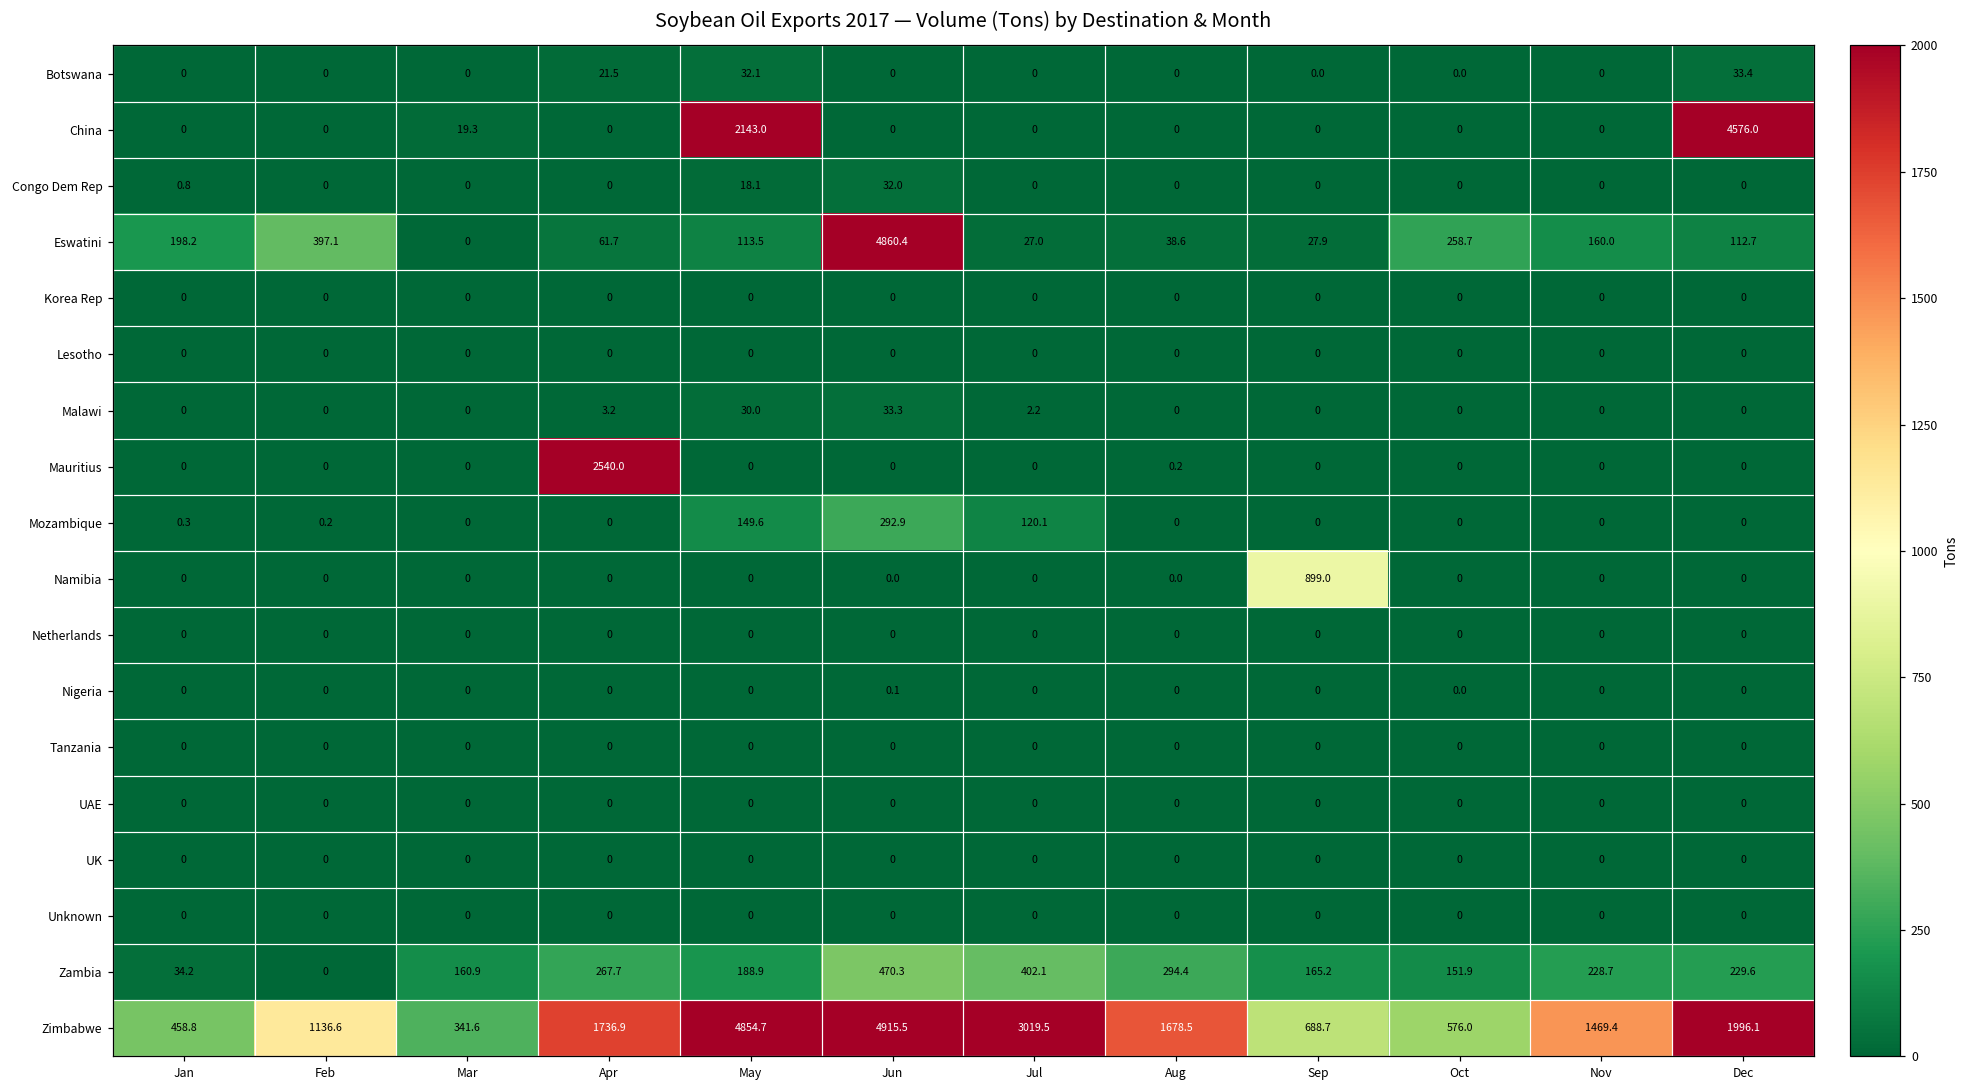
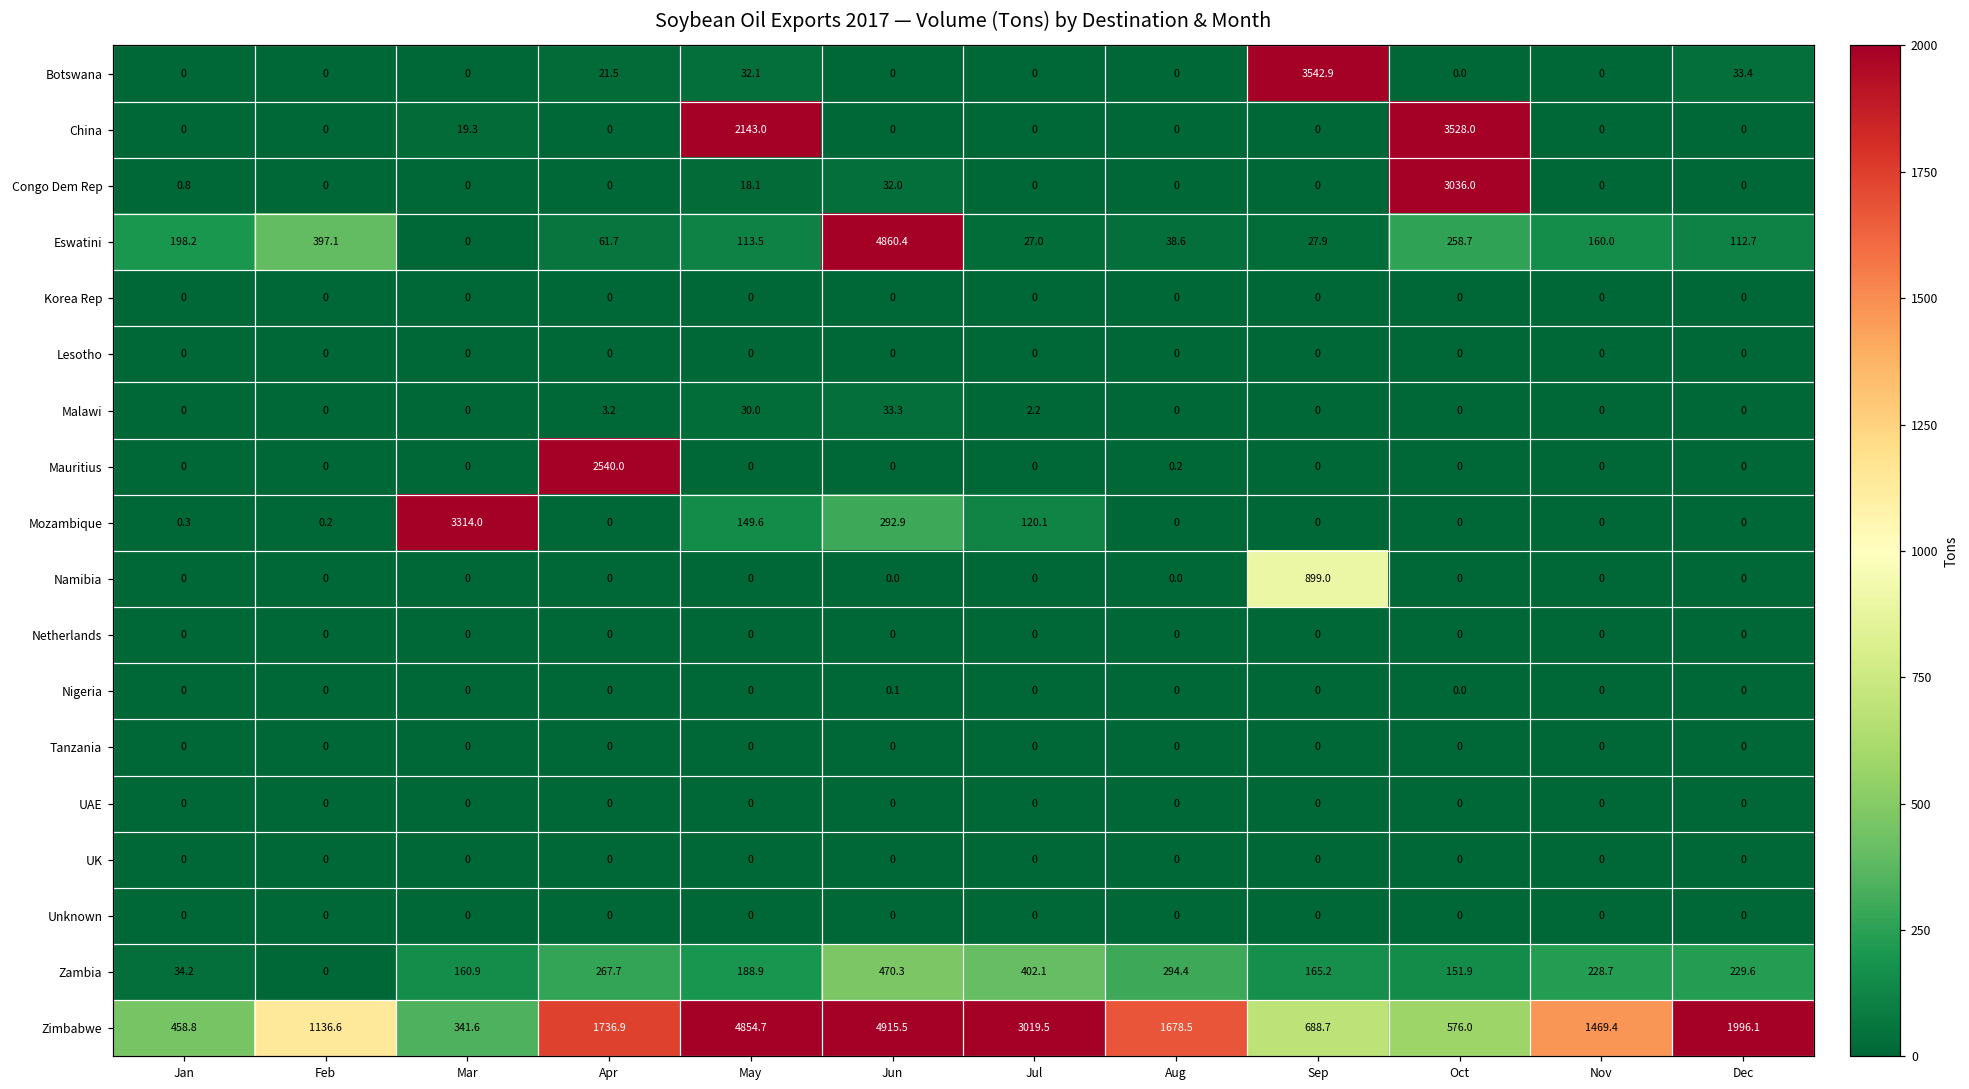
  {
    "Botswana": {
      "Jan": 0,
      "Feb": 0,
      "Mar": 0,
      "Apr": 21.5,
      "May": 32.1,
      "Jun": 0,
      "Jul": 0,
      "Aug": 0,
-     "Sep": 0.0,
+     "Sep": 3542.9,
      "Oct": 0.0,
      "Nov": 0,
      "Dec": 33.4
    },
    "China": {
      "Jan": 0,
      "Feb": 0,
      "Mar": 19.3,
      "Apr": 0,
      "May": 2143.0,
      "Jun": 0,
      "Jul": 0,
      "Aug": 0,
      "Sep": 0,
-     "Oct": 0,
+     "Oct": 3528.0,
      "Nov": 0,
-     "Dec": 4576.0
+     "Dec": 0
    },
    "Congo Dem Rep": {
      "Jan": 0.8,
      "Feb": 0,
      "Mar": 0,
      "Apr": 0,
      "May": 18.1,
      "Jun": 32.0,
      "Jul": 0,
      "Aug": 0,
      "Sep": 0,
-     "Oct": 0,
+     "Oct": 3036.0,
      "Nov": 0,
      "Dec": 0
    },
    "Mozambique": {
      "Jan": 0.3,
      "Feb": 0.2,
-     "Mar": 0,
+     "Mar": 3314.0,
      "Apr": 0,
      "May": 149.6,
      "Jun": 292.9,
      "Jul": 120.1,
      "Aug": 0,
      "Sep": 0,
      "Oct": 0,
      "Nov": 0,
      "Dec": 0
    }
  }
